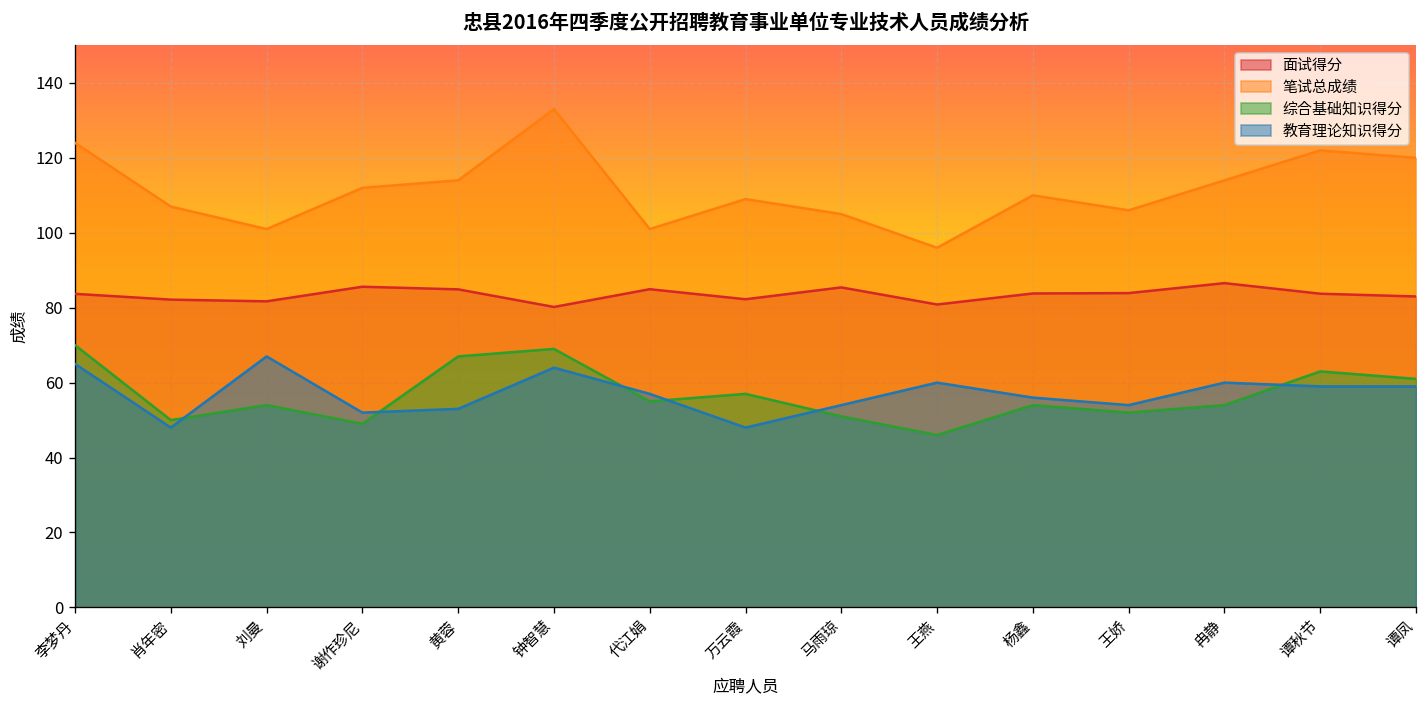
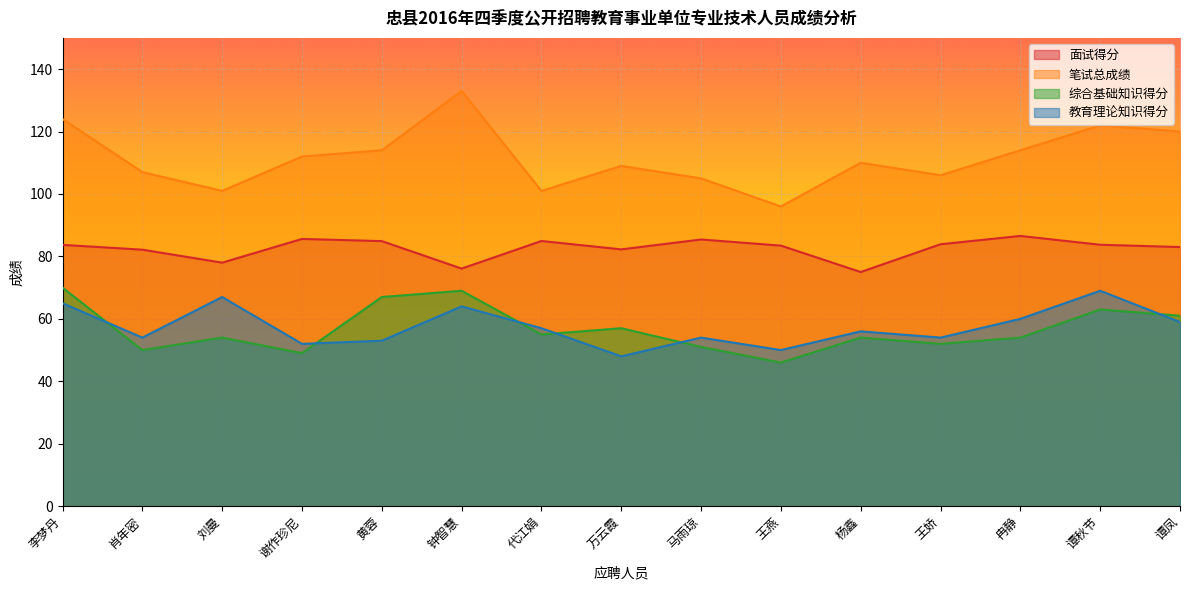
  {
    "面试得分": {
      "李梦丹": 84,
      "肖年密": 82,
-     "刘曼": 82,
+     "刘曼": 78,
      "谢作珍尼": 86,
      "黄蓉": 85,
-     "钟智慧": 80,
+     "钟智慧": 76,
      "代江娟": 85,
      "万云霞": 82,
      "马雨琼": 85,
-     "王燕": 81,
-     "杨鑫": 84,
+     "王燕": 83,
+     "杨鑫": 75,
      "王娇": 84,
      "冉静": 87,
      "谭秋节": 84,
      "谭凤": 83
    },
    "笔试总成绩": {
      "李梦丹": 124,
      "肖年密": 107,
      "刘曼": 101,
      "谢作珍尼": 112,
      "黄蓉": 114,
      "钟智慧": 133,
      "代江娟": 101,
      "万云霞": 109,
      "马雨琼": 105,
      "王燕": 96,
      "杨鑫": 110,
      "王娇": 106,
      "冉静": 114,
      "谭秋节": 122,
      "谭凤": 120
    },
    "综合基础知识得分": {
      "李梦丹": 70,
      "肖年密": 50,
      "刘曼": 54,
      "谢作珍尼": 49,
      "黄蓉": 67,
      "钟智慧": 69,
      "代江娟": 55,
      "万云霞": 57,
      "马雨琼": 51,
      "王燕": 46,
      "杨鑫": 54,
      "王娇": 52,
      "冉静": 54,
      "谭秋节": 63,
      "谭凤": 61
    },
    "教育理论知识得分": {
      "李梦丹": 65,
-     "肖年密": 48,
+     "肖年密": 54,
      "刘曼": 67,
      "谢作珍尼": 52,
      "黄蓉": 53,
      "钟智慧": 64,
      "代江娟": 57,
      "万云霞": 48,
      "马雨琼": 54,
-     "王燕": 60,
+     "王燕": 50,
      "杨鑫": 56,
      "王娇": 54,
      "冉静": 60,
-     "谭秋节": 59,
+     "谭秋节": 69,
      "谭凤": 59
    }
  }
